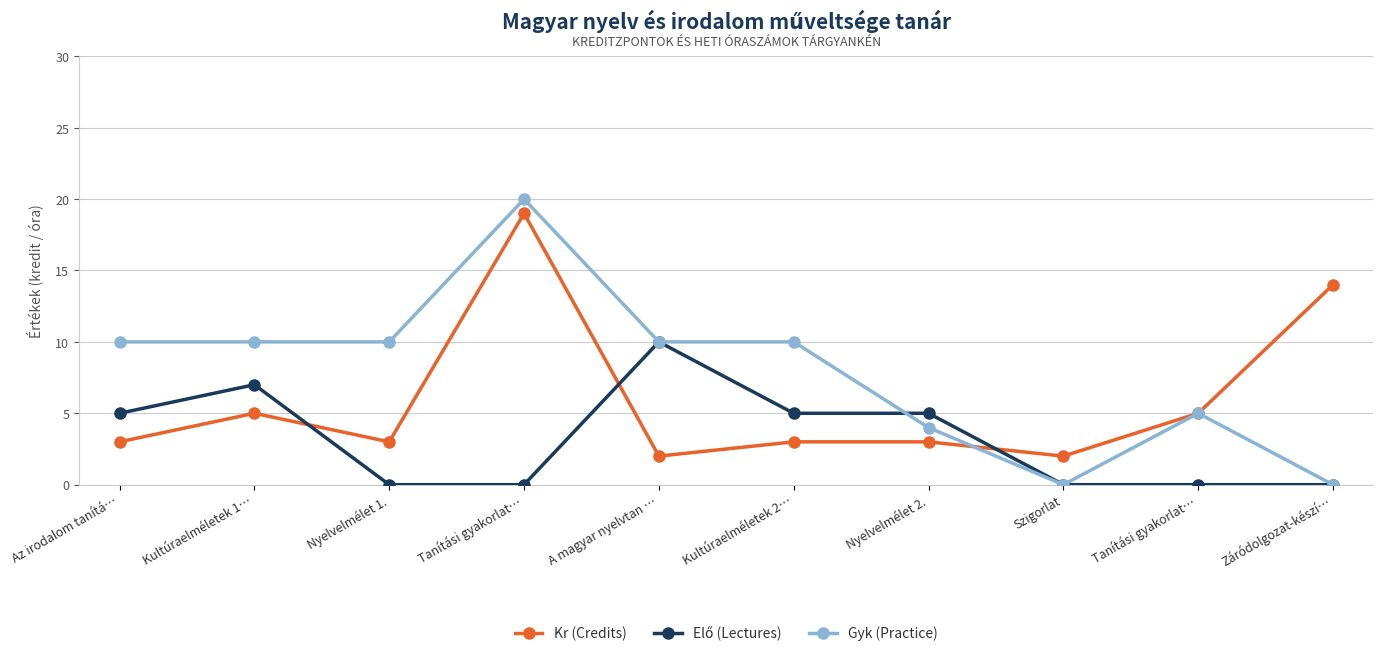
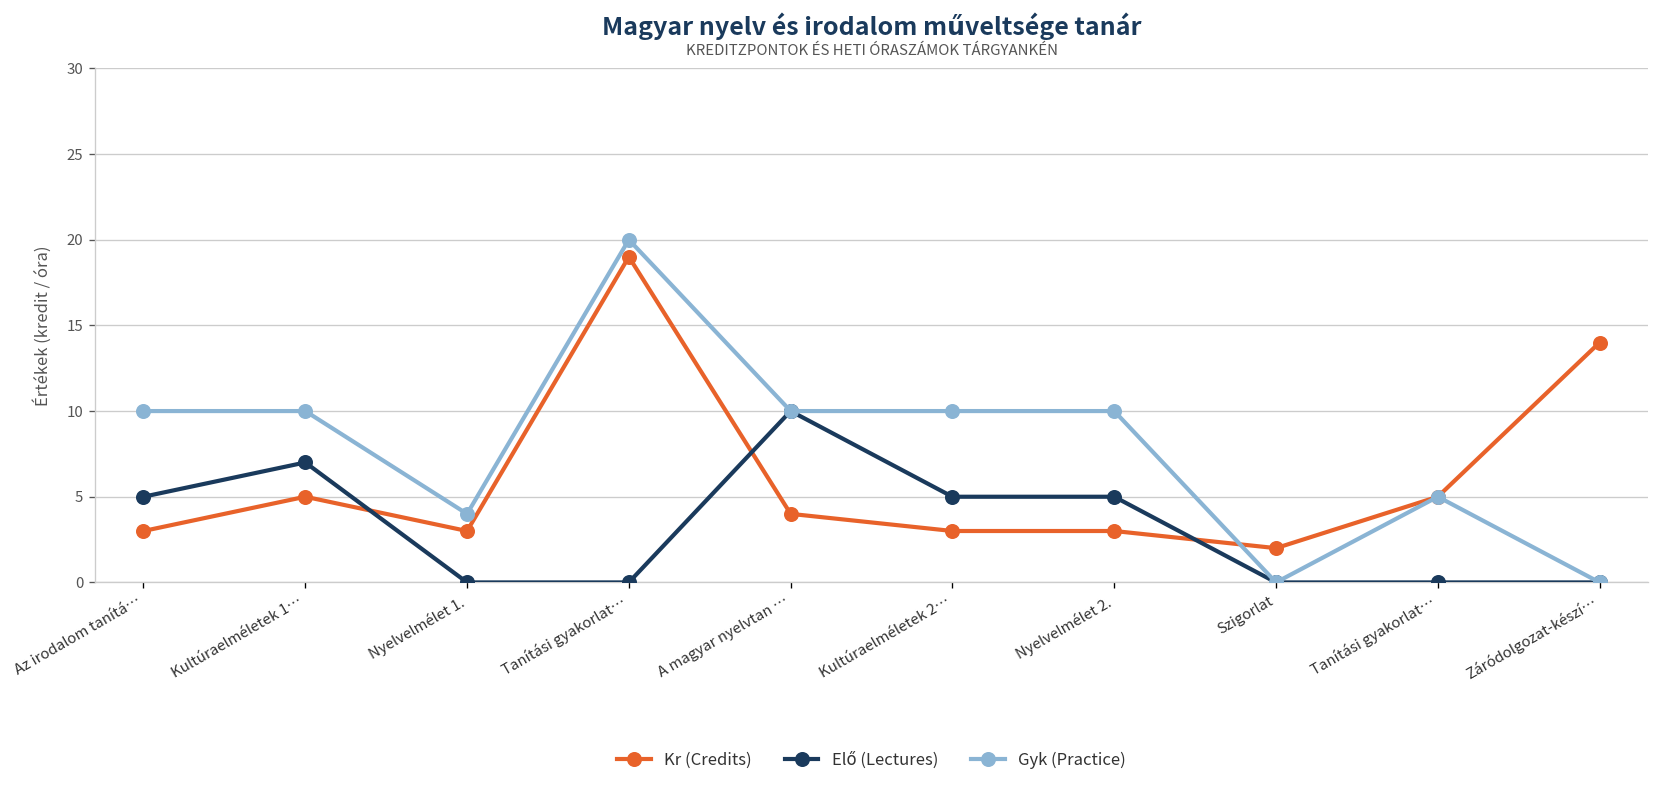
  {
    "Kr (Credits)": {
      "Az irodalom tanítá…": 3,
      "Kultúraelméletek 1…": 5,
      "Nyelvelmélet 1.": 3,
-     "A magyar nyelvtan …": 2,
+     "A magyar nyelvtan …": 4,
      "Kultúraelméletek 2…": 3,
      "Nyelvelmélet 2.": 3,
      "Szigorlat": 2,
      "Záródolgozat-készí…": 14
    },
    "Elő (Lectures)": {
      "Az irodalom tanítá…": 5,
      "Kultúraelméletek 1…": 7,
      "Nyelvelmélet 1.": 0,
      "Kultúraelméletek 2…": 5,
      "Nyelvelmélet 2.": 5
    },
    "Gyk (Practice)": {
      "Az irodalom tanítá…": 10,
      "Kultúraelméletek 1…": 10,
-     "Nyelvelmélet 1.": 10,
+     "Nyelvelmélet 1.": 4,
      "Kultúraelméletek 2…": 10,
-     "Nyelvelmélet 2.": 4
+     "Nyelvelmélet 2.": 10
    }
  }
